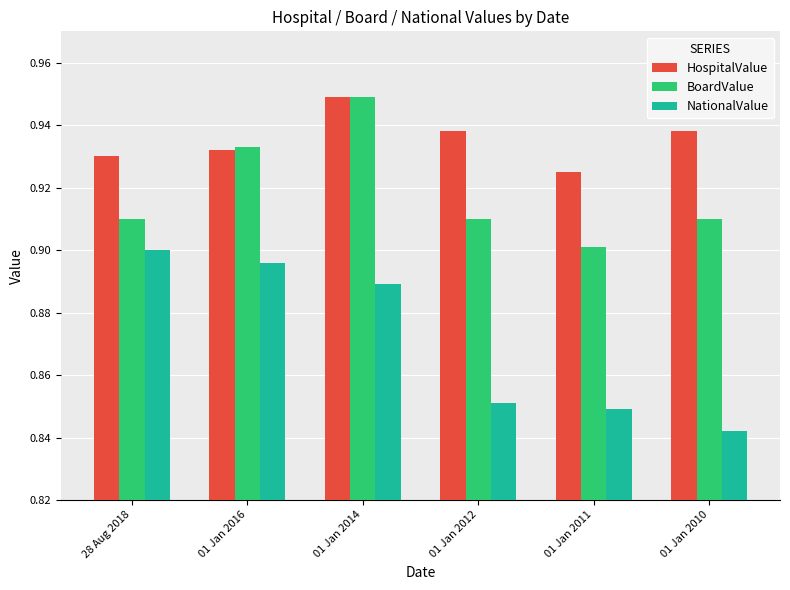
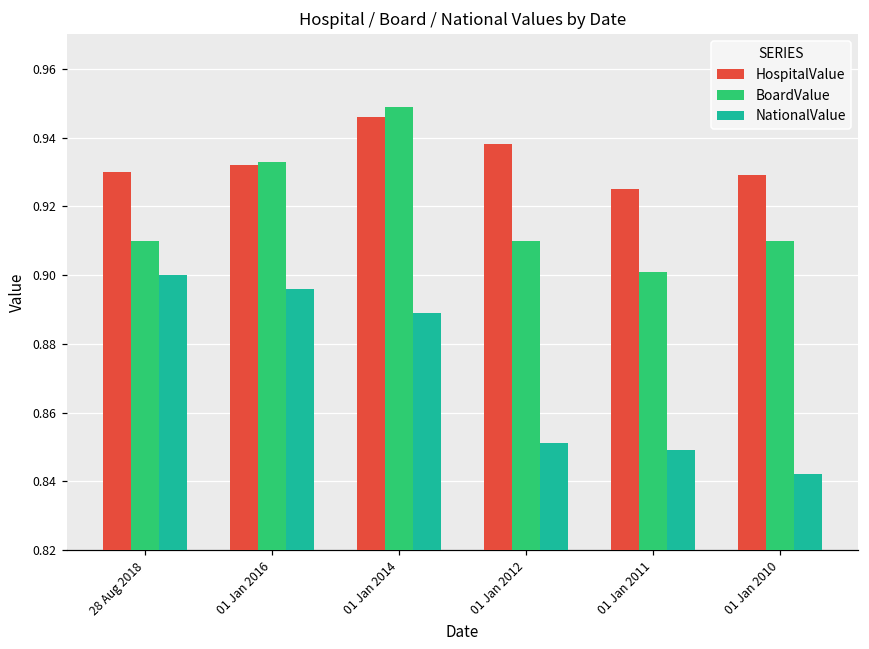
  {
    "HospitalValue": {
      "28 Aug 2018": 0.930,
      "01 Jan 2016": 0.932,
-     "01 Jan 2014": 0.949,
+     "01 Jan 2014": 0.946,
      "01 Jan 2012": 0.938,
      "01 Jan 2011": 0.925,
-     "01 Jan 2010": 0.938
+     "01 Jan 2010": 0.929
    }
  }
